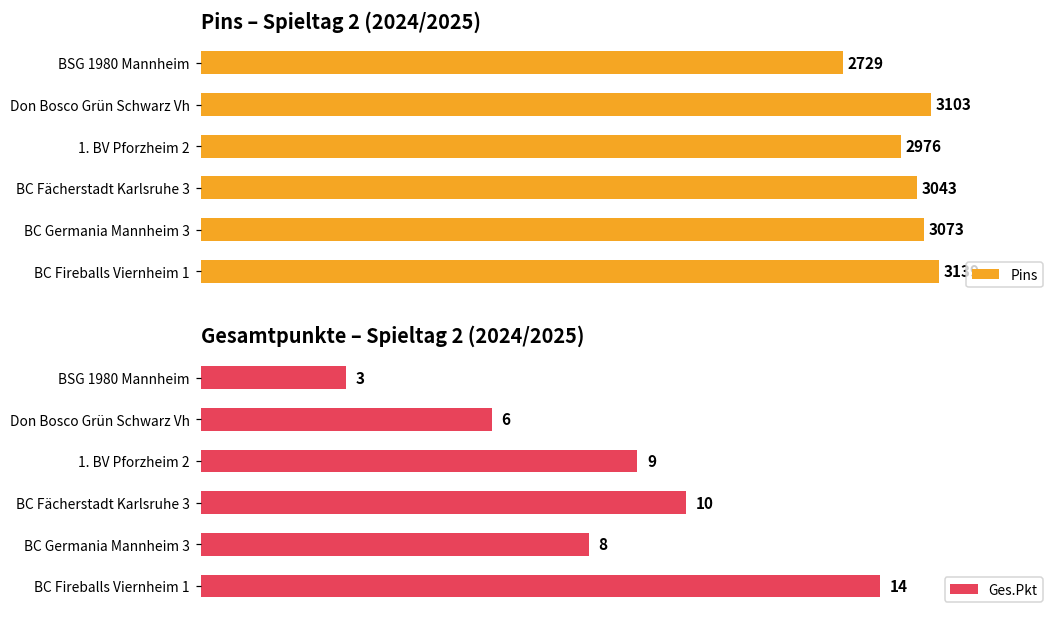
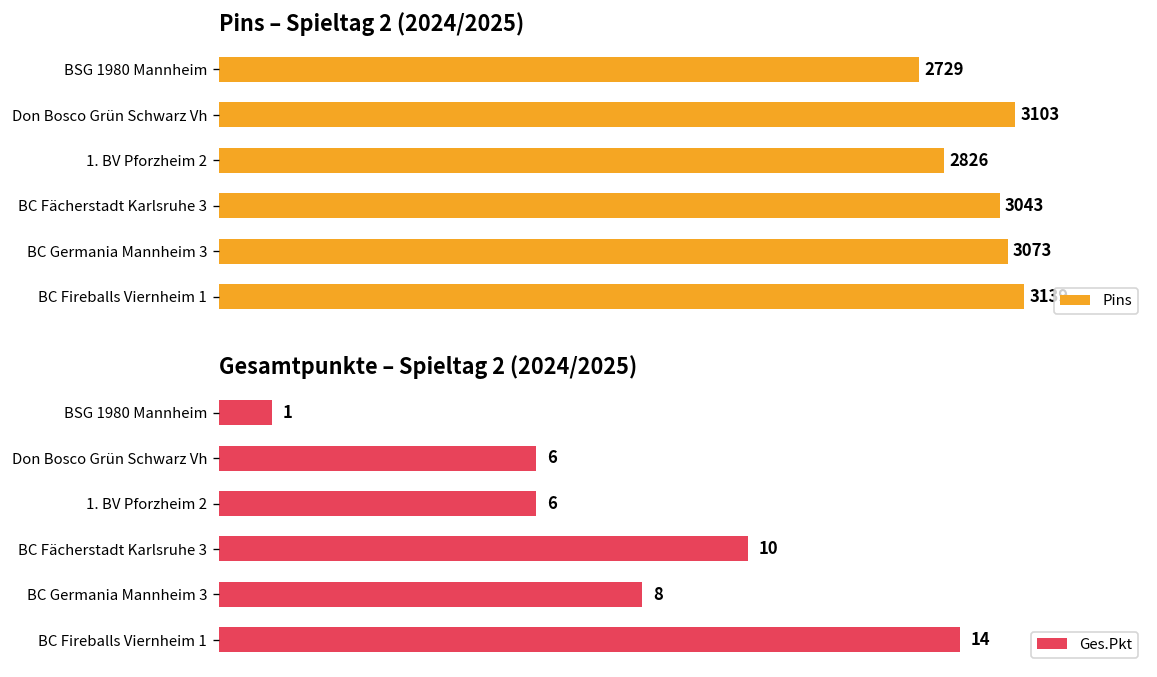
  {
    "Pins – Spieltag 2 (2024/2025)": {
      "BSG 1980 Mannheim": 2729,
      "Don Bosco Grün Schwarz Vh": 3103,
-     "1. BV Pforzheim 2": 2976,
+     "1. BV Pforzheim 2": 2826,
      "BC Fächerstadt Karlsruhe 3": 3043,
      "BC Germania Mannheim 3": 3073
    },
    "Gesamtpunkte – Spieltag 2 (2024/2025)": {
-     "BSG 1980 Mannheim": 3,
+     "BSG 1980 Mannheim": 1,
      "Don Bosco Grün Schwarz Vh": 6,
-     "1. BV Pforzheim 2": 9,
+     "1. BV Pforzheim 2": 6,
      "BC Fächerstadt Karlsruhe 3": 10,
      "BC Germania Mannheim 3": 8,
      "BC Fireballs Viernheim 1": 14
    }
  }
